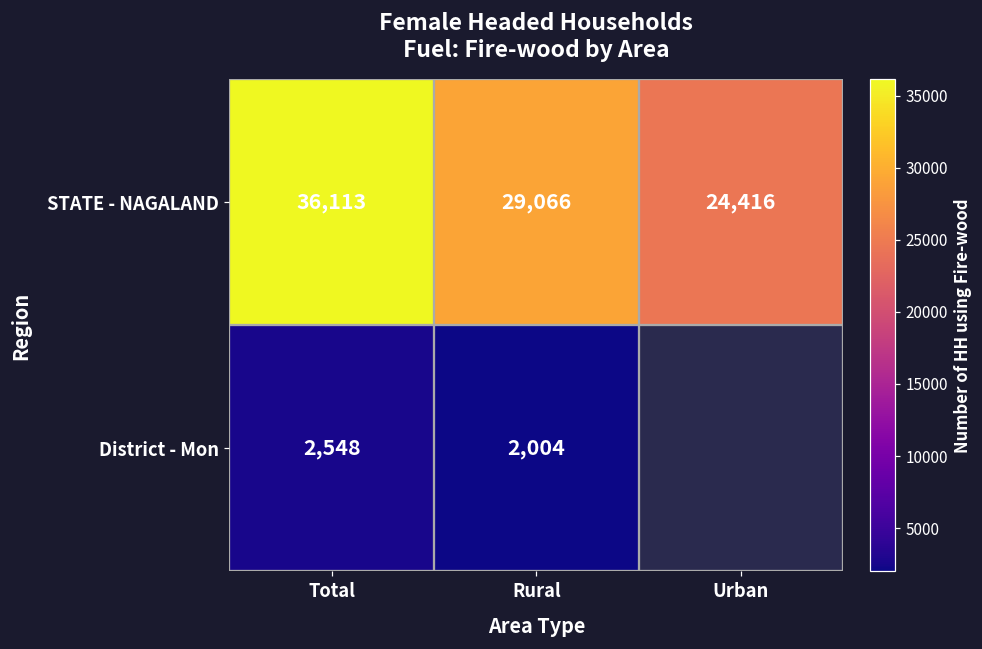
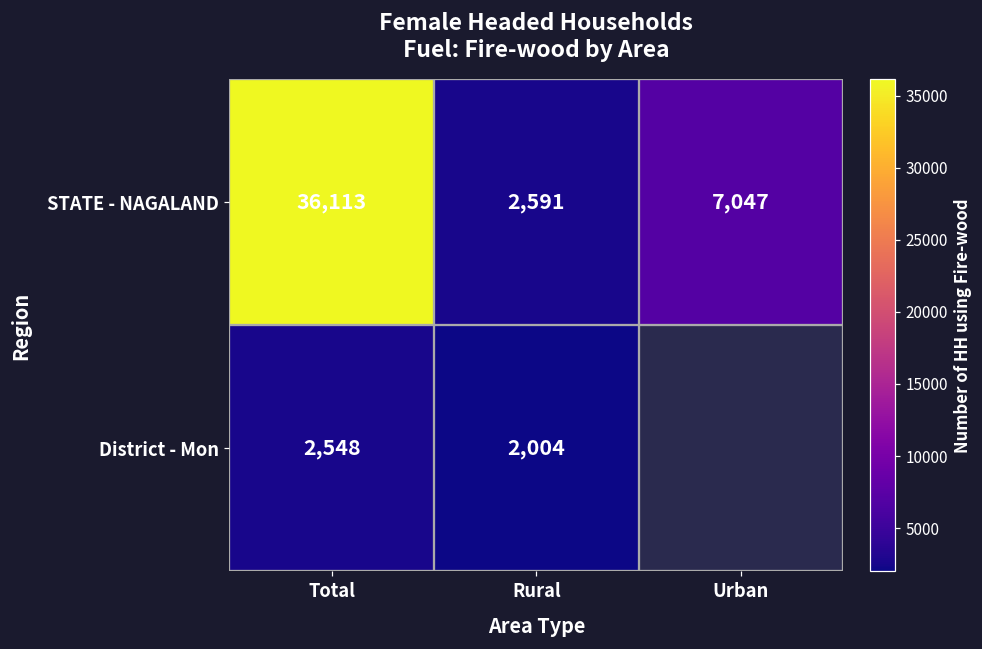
  {
    "STATE - NAGALAND": {
      "Total": "36,113",
-     "Rural": "29,066",
-     "Urban": "24,416"
+     "Rural": "2,591",
+     "Urban": "7,047"
    },
    "District - Mon": {
      "Total": "2,548",
      "Rural": "2,004"
    }
  }
